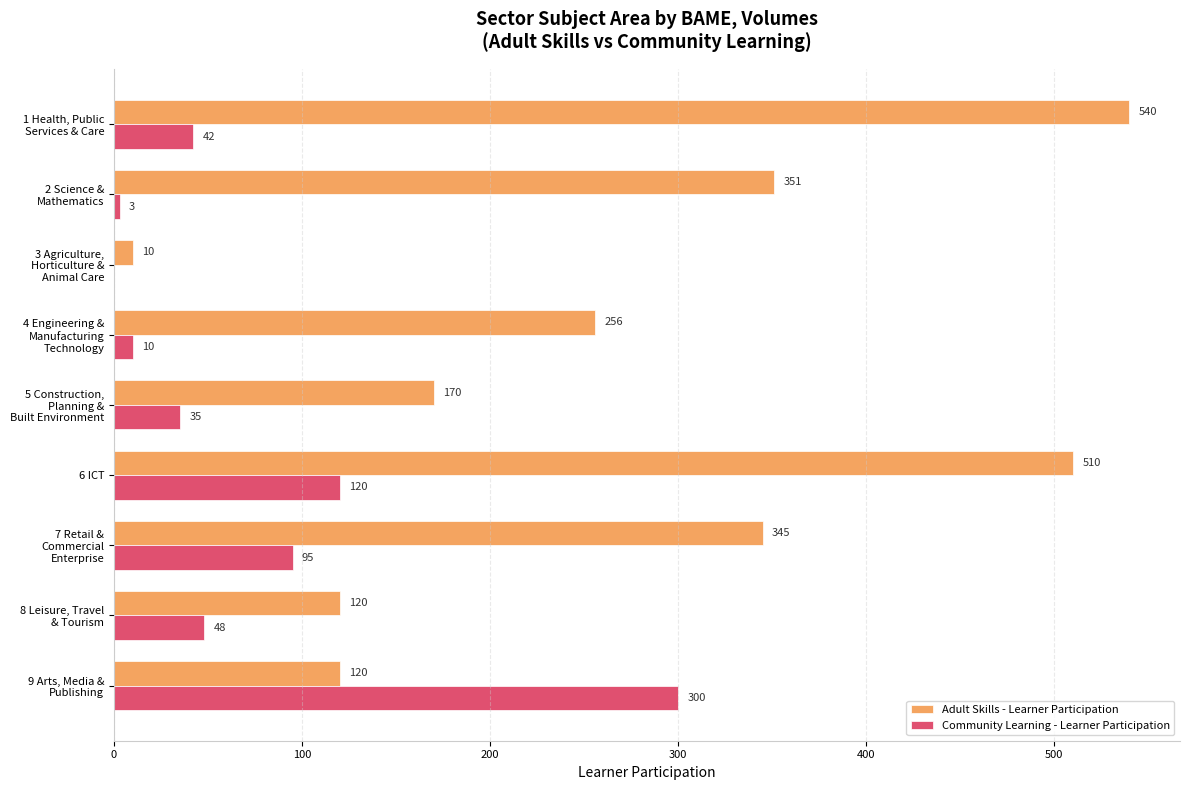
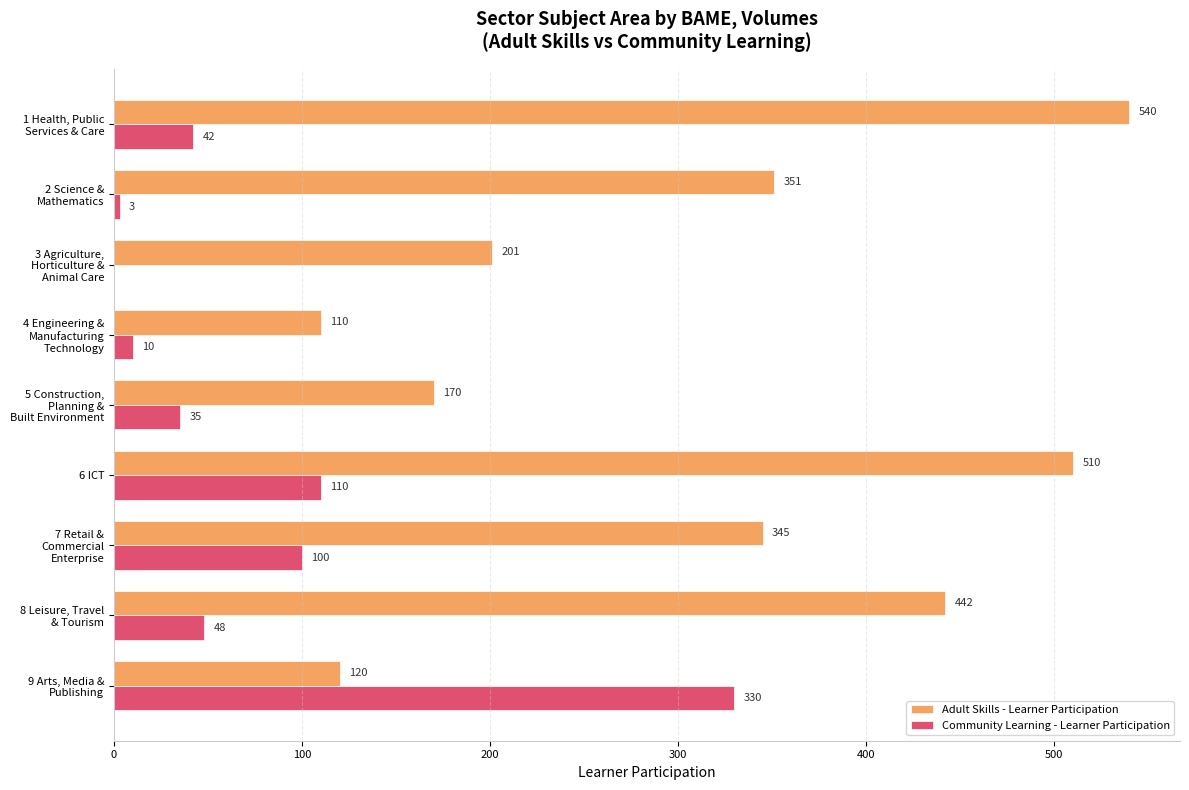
  {
    "Adult Skills - Learner Participation": {
      "1 Health, Public Services & Care": 540,
      "2 Science & Mathematics": 351,
-     "3 Agriculture, Horticulture & Animal Care": 10,
-     "4 Engineering & Manufacturing Technology": 256,
+     "3 Agriculture, Horticulture & Animal Care": 201,
+     "4 Engineering & Manufacturing Technology": 110,
      "5 Construction, Planning & Built Environment": 170,
      "6 ICT": 510,
      "7 Retail & Commercial Enterprise": 345,
-     "8 Leisure, Travel & Tourism": 120,
+     "8 Leisure, Travel & Tourism": 442,
      "9 Arts, Media & Publishing": 120
    },
    "Community Learning - Learner Participation": {
      "1 Health, Public Services & Care": 42,
      "2 Science & Mathematics": 3,
      "4 Engineering & Manufacturing Technology": 10,
      "5 Construction, Planning & Built Environment": 35,
-     "6 ICT": 120,
-     "7 Retail & Commercial Enterprise": 95,
+     "6 ICT": 110,
+     "7 Retail & Commercial Enterprise": 100,
      "8 Leisure, Travel & Tourism": 48,
-     "9 Arts, Media & Publishing": 300
+     "9 Arts, Media & Publishing": 330
    }
  }
